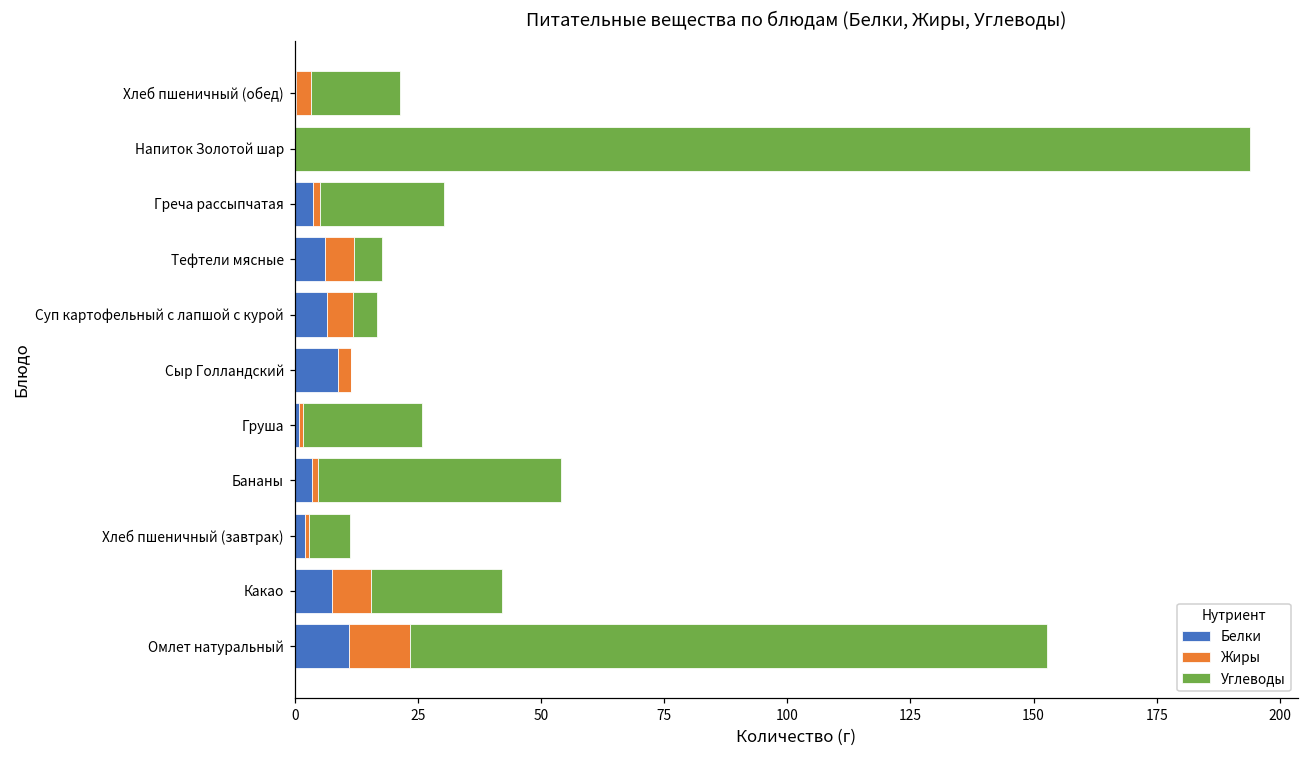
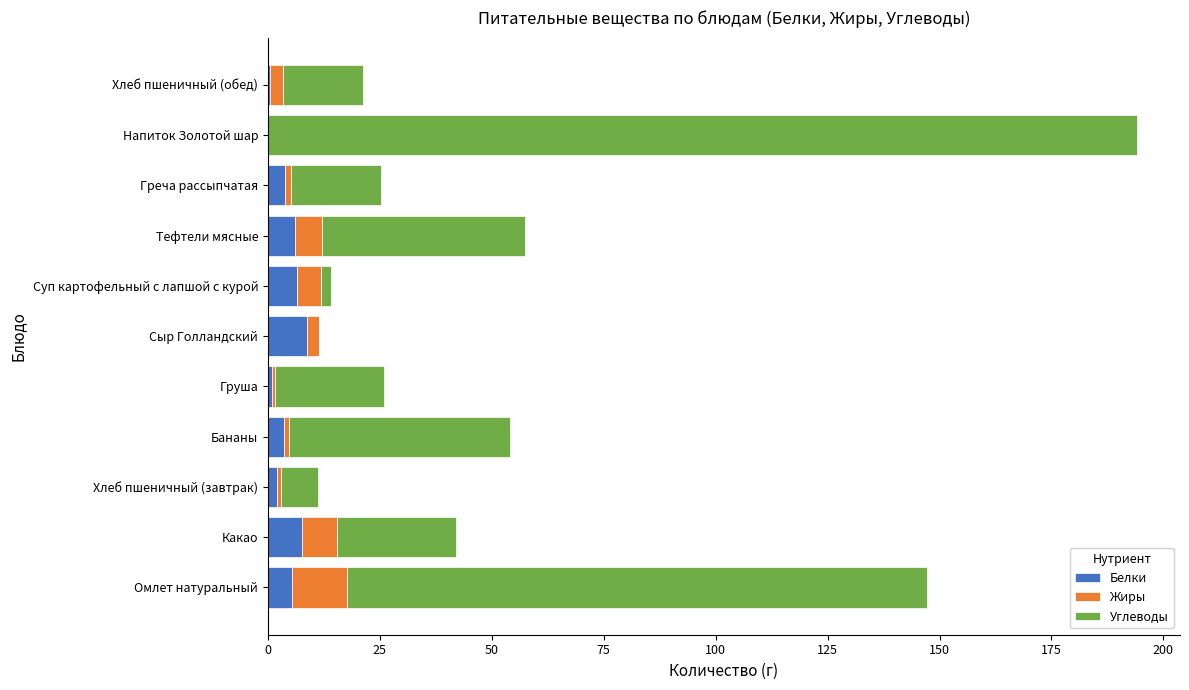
  {
    "Белки": {
      "Напиток Золотой шар": 0,
      "Греча рассыпчатая": 4,
      "Тефтели мясные": 6,
      "Суп картофельный с лапшой с курой": 7,
      "Сыр Голландский": 9,
      "Груша": 1,
      "Бананы": 4,
      "Хлеб пшеничный (завтрак)": 2,
      "Какао": 8,
-     "Омлет натуральный": 11
+     "Омлет натуральный": 5
    },
    "Жиры": {
      "Хлеб пшеничный (обед)": 3,
      "Напиток Золотой шар": 0,
      "Греча рассыпчатая": 1,
      "Тефтели мясные": 6,
      "Суп картофельный с лапшой с курой": 5,
      "Сыр Голландский": 3,
      "Груша": 1,
      "Бананы": 1,
      "Хлеб пшеничный (завтрак)": 1,
      "Какао": 8,
      "Омлет натуральный": 12
    },
    "Углеводы": {
      "Хлеб пшеничный (обед)": 18,
      "Напиток Золотой шар": 194,
-     "Греча рассыпчатая": 25,
-     "Тефтели мясные": 6,
-     "Суп картофельный с лапшой с курой": 5,
+     "Греча рассыпчатая": 20,
+     "Тефтели мясные": 45,
+     "Суп картофельный с лапшой с курой": 2,
      "Сыр Голландский": 0,
      "Груша": 24,
      "Бананы": 49,
      "Хлеб пшеничный (завтрак)": 8,
      "Какао": 27,
      "Омлет натуральный": 129
    }
  }
